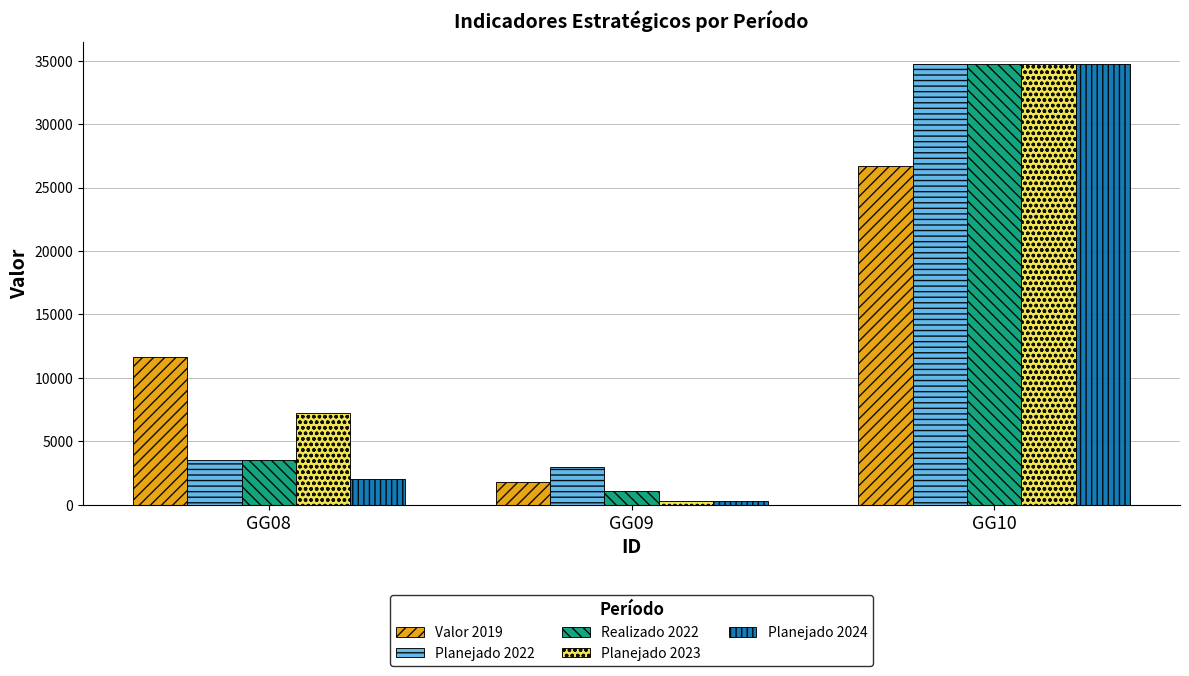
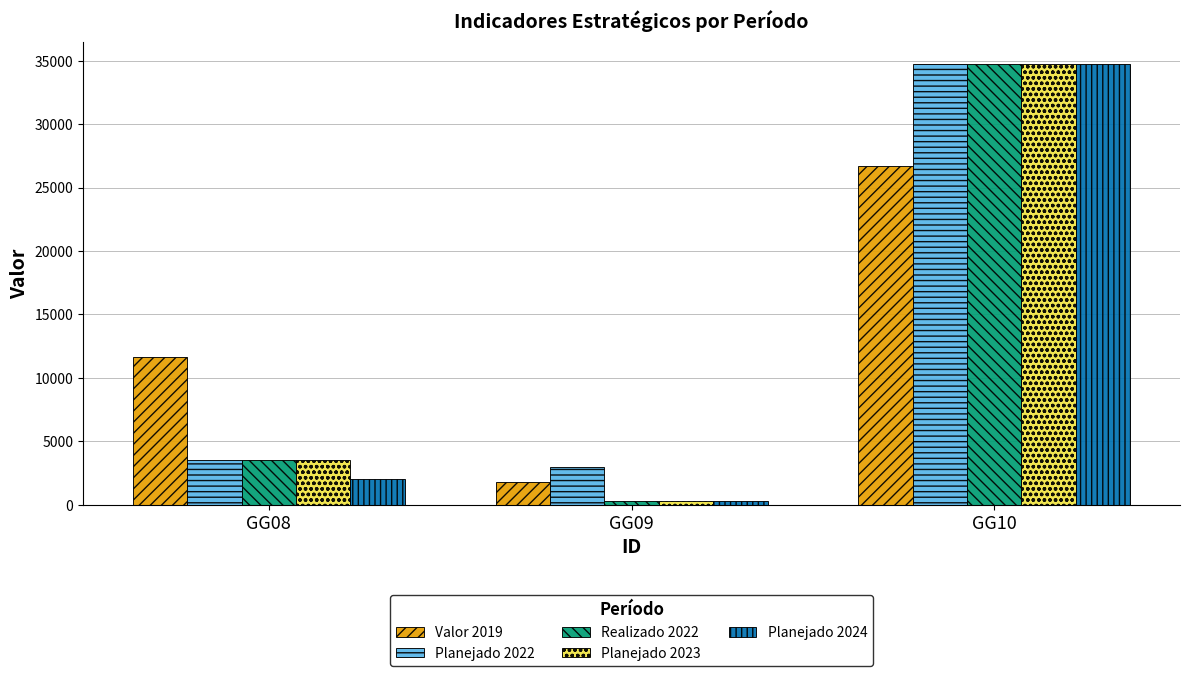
  {
    "Valor 2019": {
      "GG08": 11600,
      "GG09": 1800,
      "GG10": 26700
    },
    "Planejado 2022": {
      "GG08": 3500,
      "GG09": 3000,
      "GG10": 34800
    },
    "Realizado 2022": {
      "GG08": 3500,
-     "GG09": 1100,
+     "GG09": 300,
      "GG10": 34800
    },
    "Planejado 2023": {
-     "GG08": 7200,
+     "GG08": 3500,
      "GG09": 300,
      "GG10": 34800
    },
    "Planejado 2024": {
      "GG08": 2000,
      "GG09": 300,
      "GG10": 34800
    }
  }
